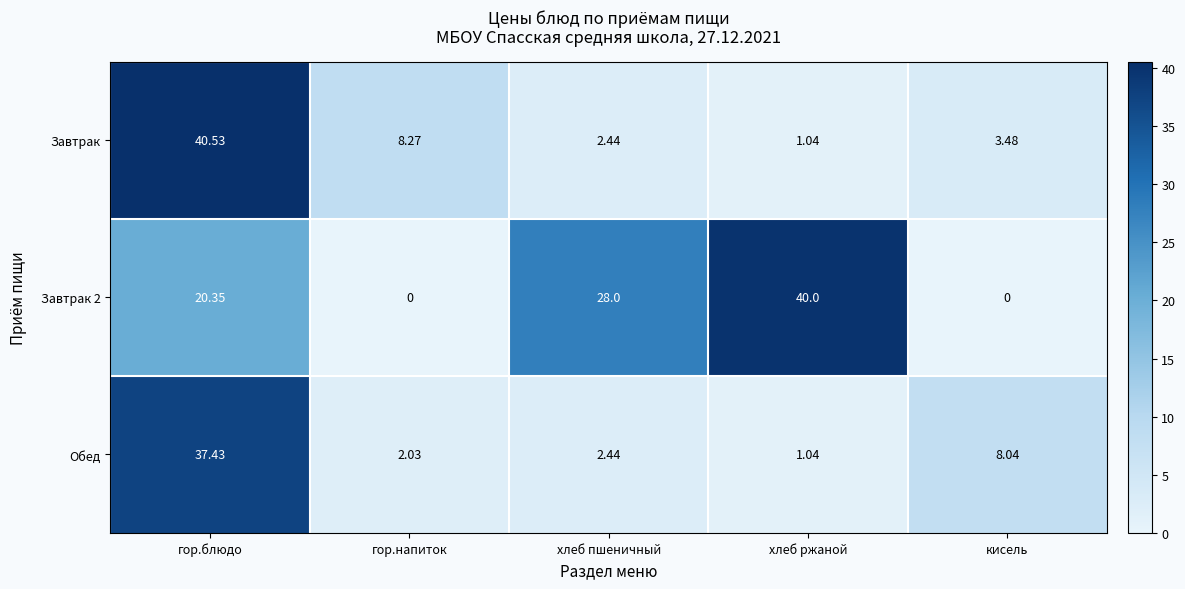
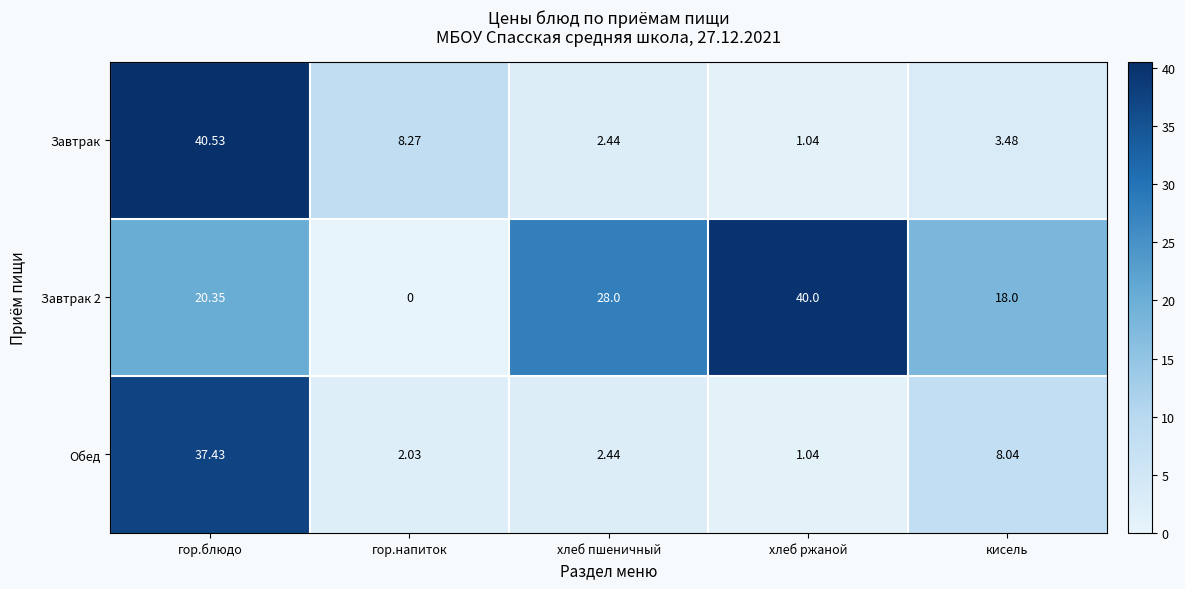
  {
    "Завтрак": {
      "гор.блюдо": 40.53,
      "гор.напиток": 8.27,
      "хлеб пшеничный": 2.44,
      "хлеб ржаной": 1.04,
      "кисель": 3.48
    },
    "Завтрак 2": {
      "гор.блюдо": 20.35,
      "гор.напиток": 0,
      "хлеб пшеничный": 28.0,
      "хлеб ржаной": 40.0,
-     "кисель": 0
+     "кисель": 18.0
    },
    "Обед": {
      "гор.блюдо": 37.43,
      "гор.напиток": 2.03,
      "хлеб пшеничный": 2.44,
      "хлеб ржаной": 1.04,
      "кисель": 8.04
    }
  }
